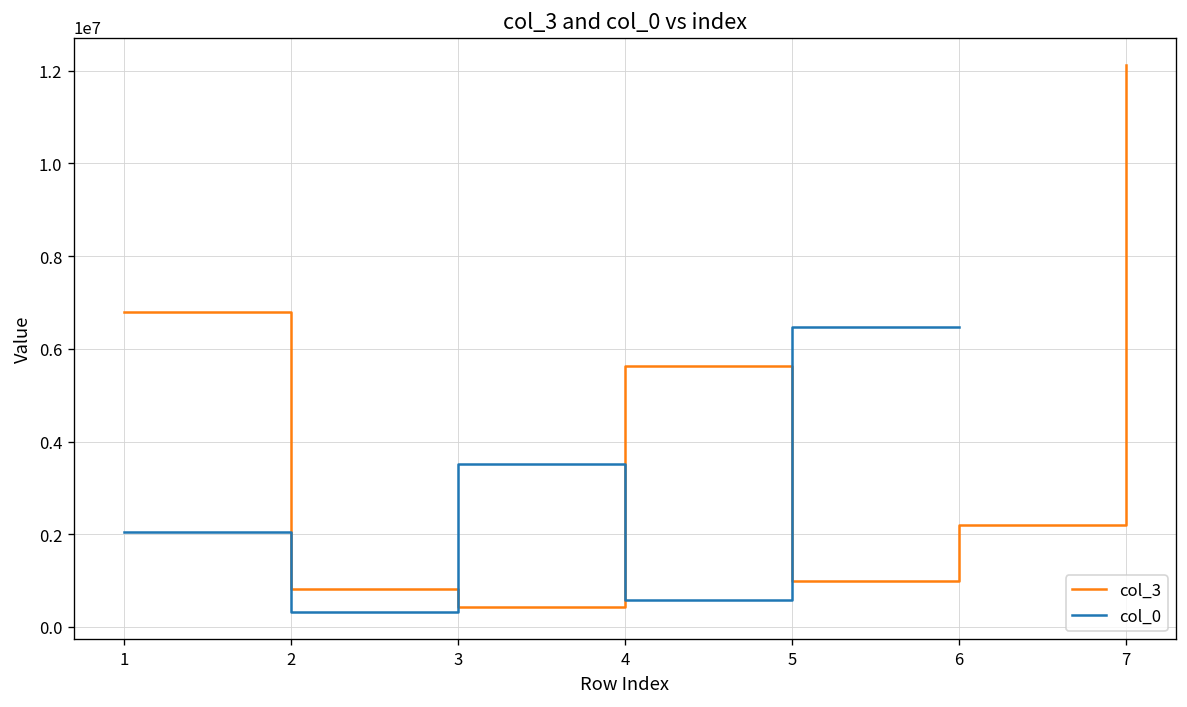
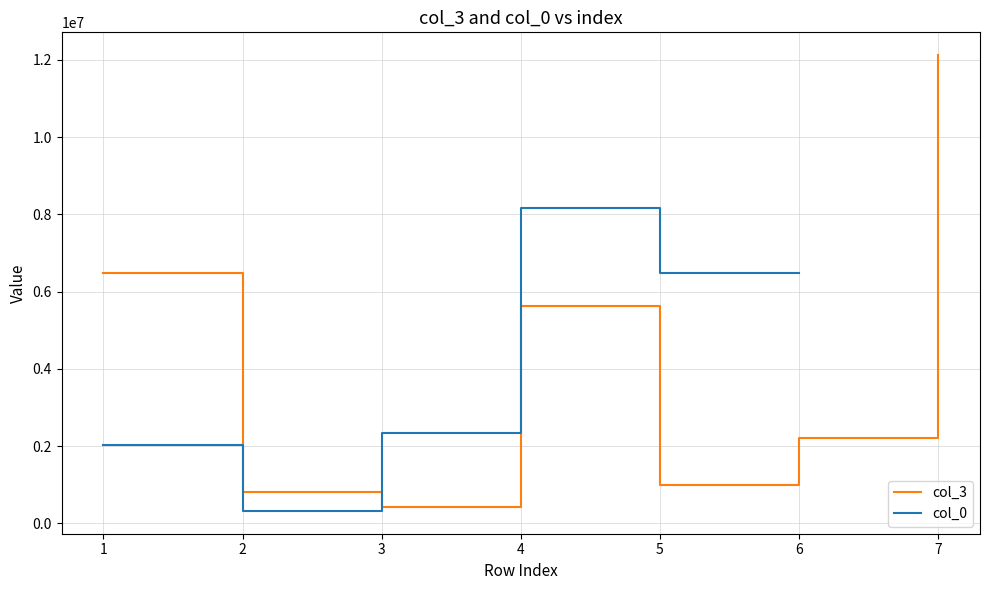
  {
    "col_3": {
-     "1": 6800000,
+     "1": 6500000,
      "2": 800000,
      "3": 400000,
      "4": 5600000,
      "5": 1000000,
      "6": 2200000,
      "7": 12100000
    },
    "col_0": {
      "1": 2000000,
      "2": 300000,
-     "3": 3500000,
-     "4": 600000,
+     "3": 2300000,
+     "4": 8200000,
      "5": 6500000
    }
  }
